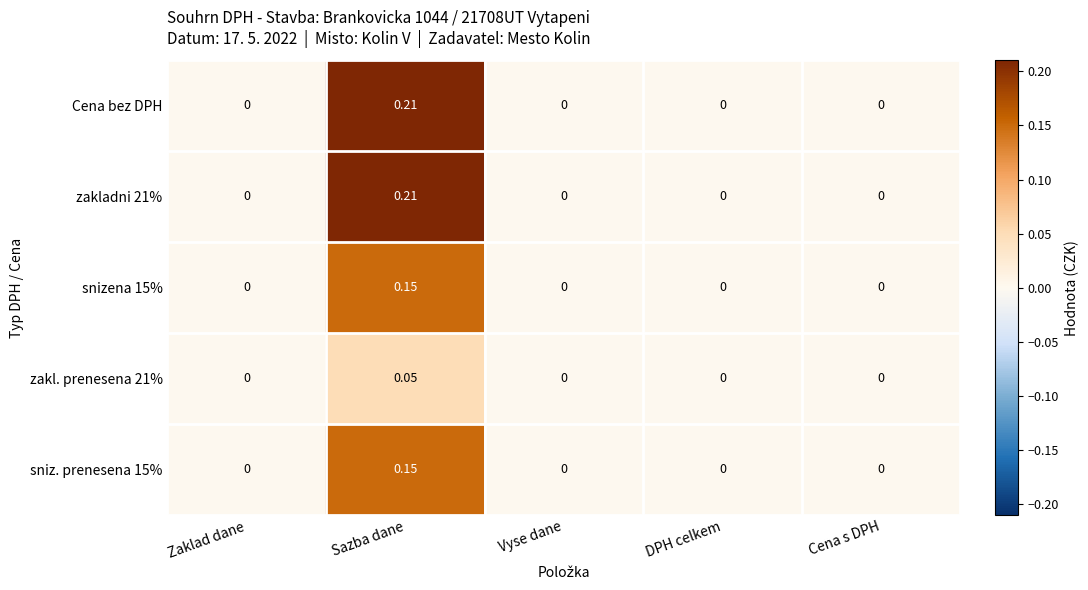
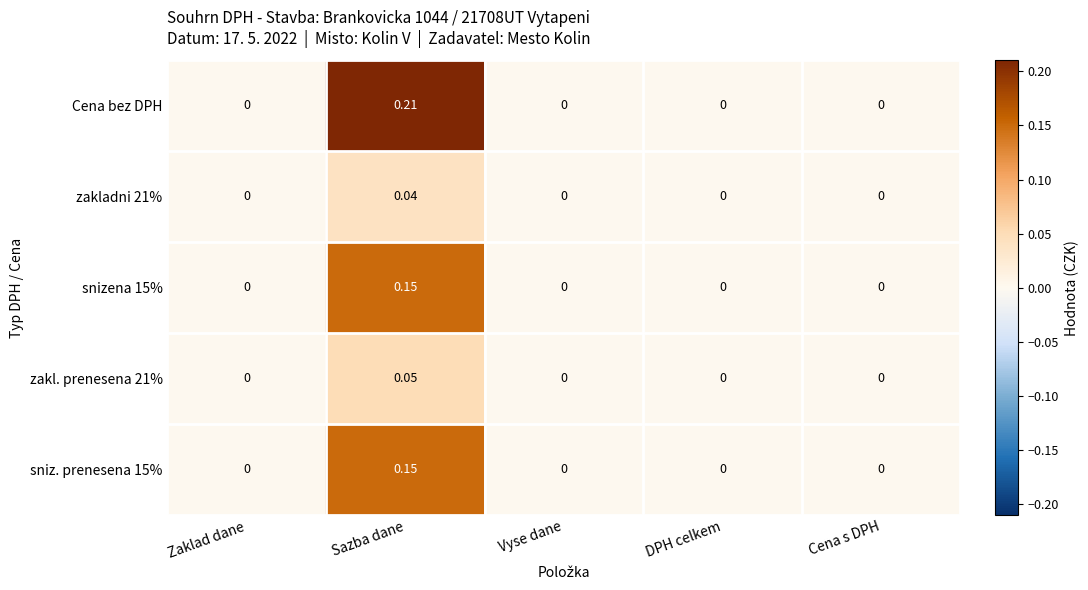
  {
    "Cena bez DPH": {
      "Zaklad dane": 0,
      "Sazba dane": 0.21,
      "Vyse dane": 0,
      "DPH celkem": 0,
      "Cena s DPH": 0
    },
    "zakladni 21%": {
      "Zaklad dane": 0,
-     "Sazba dane": 0.21,
+     "Sazba dane": 0.04,
      "Vyse dane": 0,
      "DPH celkem": 0,
      "Cena s DPH": 0
    },
    "snizena 15%": {
      "Zaklad dane": 0,
      "Sazba dane": 0.15,
      "Vyse dane": 0,
      "DPH celkem": 0,
      "Cena s DPH": 0
    },
    "zakl. prenesena 21%": {
      "Zaklad dane": 0,
      "Sazba dane": 0.05,
      "Vyse dane": 0,
      "DPH celkem": 0,
      "Cena s DPH": 0
    },
    "sniz. prenesena 15%": {
      "Zaklad dane": 0,
      "Sazba dane": 0.15,
      "Vyse dane": 0,
      "DPH celkem": 0,
      "Cena s DPH": 0
    }
  }
